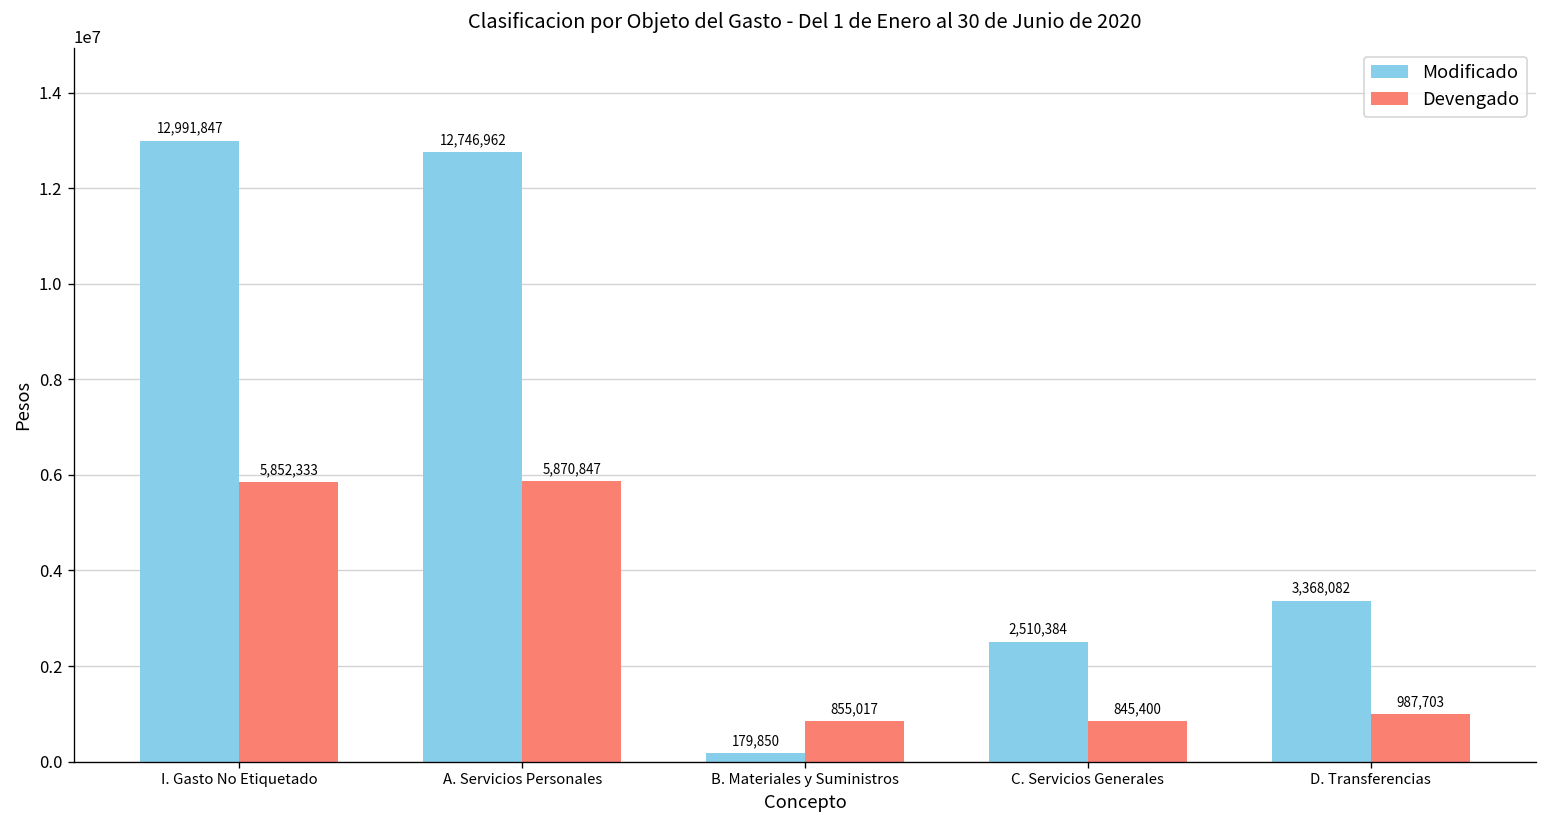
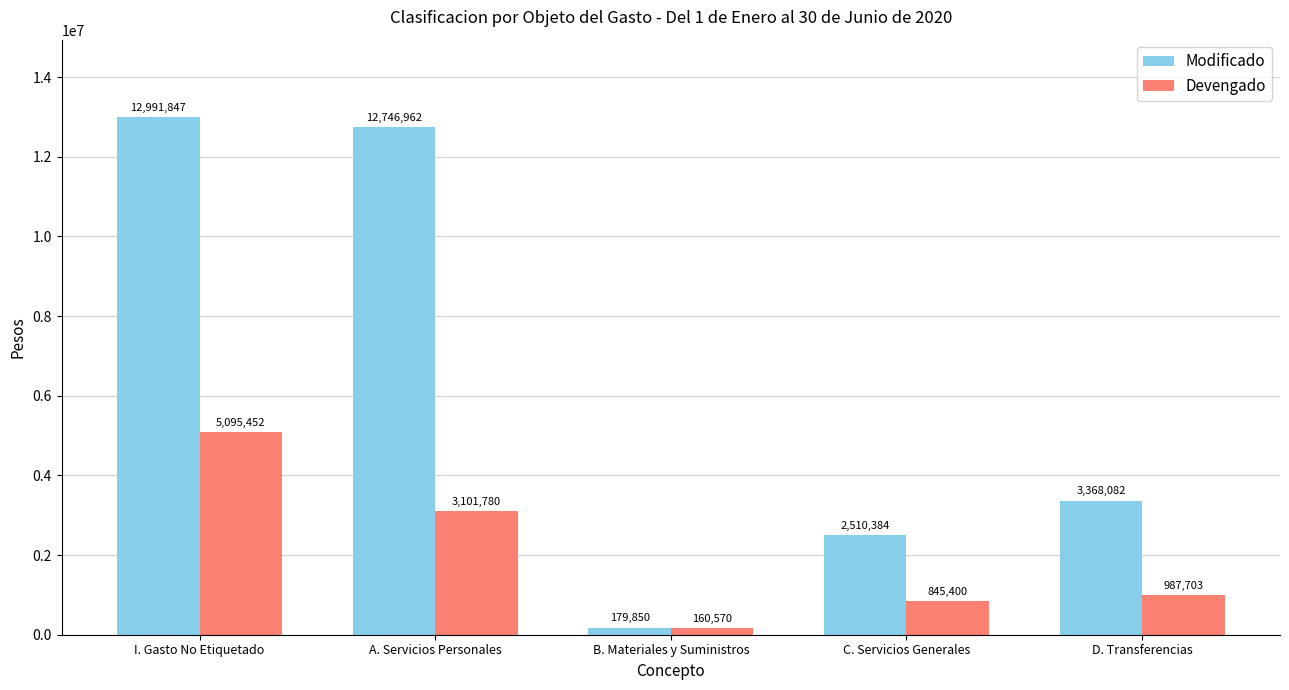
  {
    "Modificado": {
      "I. Gasto No Etiquetado": "12,991,847",
      "A. Servicios Personales": "12,746,962",
      "B. Materiales y Suministros": "179,850",
      "C. Servicios Generales": "2,510,384",
      "D. Transferencias": "3,368,082"
    },
    "Devengado": {
-     "I. Gasto No Etiquetado": "5,852,333",
-     "A. Servicios Personales": "5,870,847",
-     "B. Materiales y Suministros": "855,017",
+     "I. Gasto No Etiquetado": "5,095,452",
+     "A. Servicios Personales": "3,101,780",
+     "B. Materiales y Suministros": "160,570",
      "C. Servicios Generales": "845,400",
      "D. Transferencias": "987,703"
    }
  }
